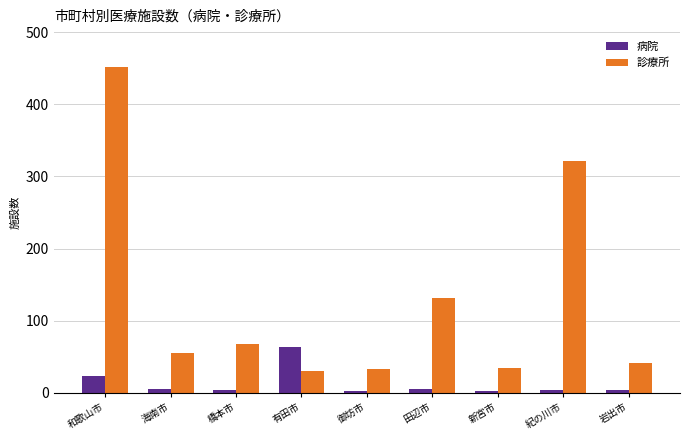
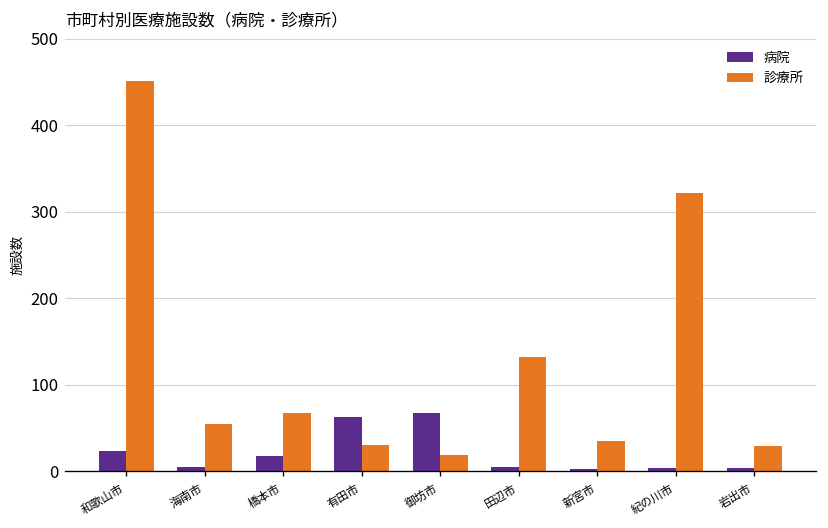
  {
    "病院": {
      "和歌山市": 20,
      "海南市": 10,
-     "橋本市": 0,
+     "橋本市": 20,
      "有田市": 60,
-     "御坊市": 0,
+     "御坊市": 70,
      "田辺市": 10,
      "紀の川市": 0,
      "岩出市": 0
    },
    "診療所": {
      "和歌山市": 450,
      "海南市": 60,
      "橋本市": 70,
      "有田市": 30,
-     "御坊市": 30,
+     "御坊市": 20,
      "田辺市": 130,
      "新宮市": 40,
      "紀の川市": 320,
-     "岩出市": 40
+     "岩出市": 30
    }
  }
